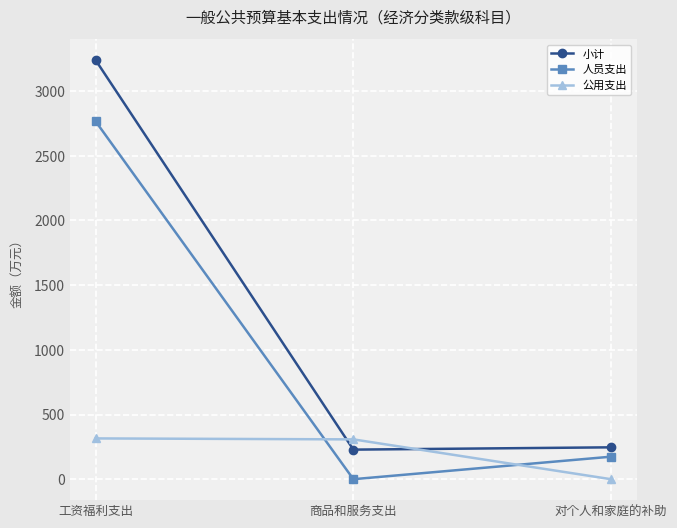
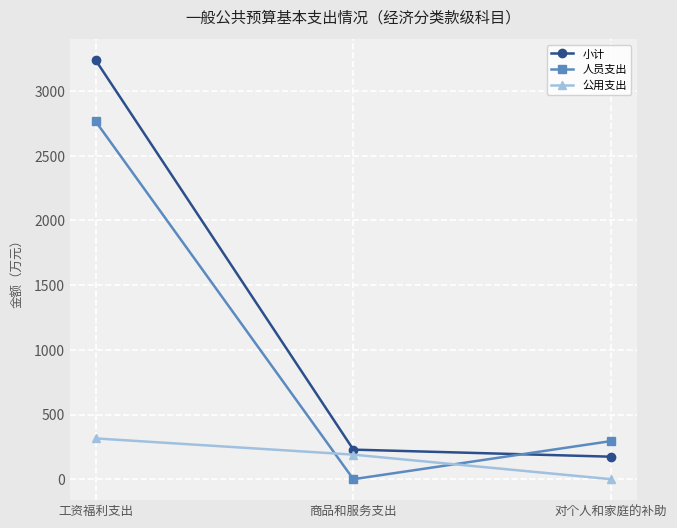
  {
    "小计": {
      "工资福利支出": 3240,
      "商品和服务支出": 230,
-     "对个人和家庭的补助": 250
+     "对个人和家庭的补助": 170
    },
    "人员支出": {
      "工资福利支出": 2760,
      "商品和服务支出": 0,
-     "对个人和家庭的补助": 170
+     "对个人和家庭的补助": 290
    },
    "公用支出": {
      "工资福利支出": 320,
-     "商品和服务支出": 310,
+     "商品和服务支出": 190,
      "对个人和家庭的补助": 0
    }
  }
